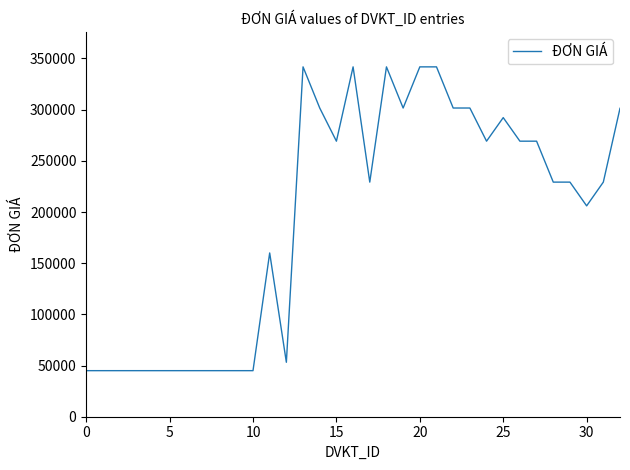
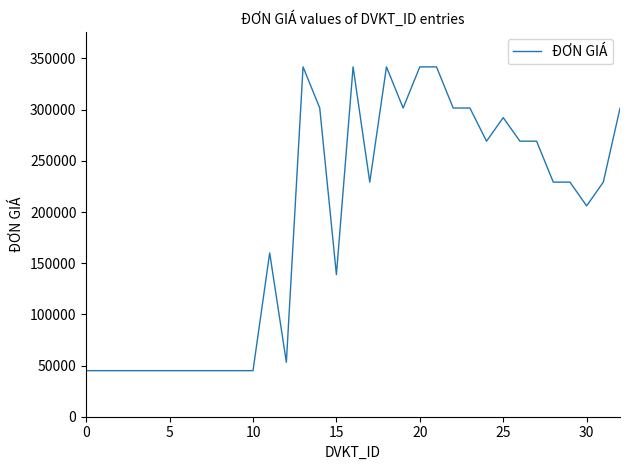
  {
    "0": 45000,
    "5": 45000,
    "10": 45000,
-   "15": 269000,
+   "15": 139000,
    "20": 342000,
    "25": 292000,
    "30": 206000
  }
